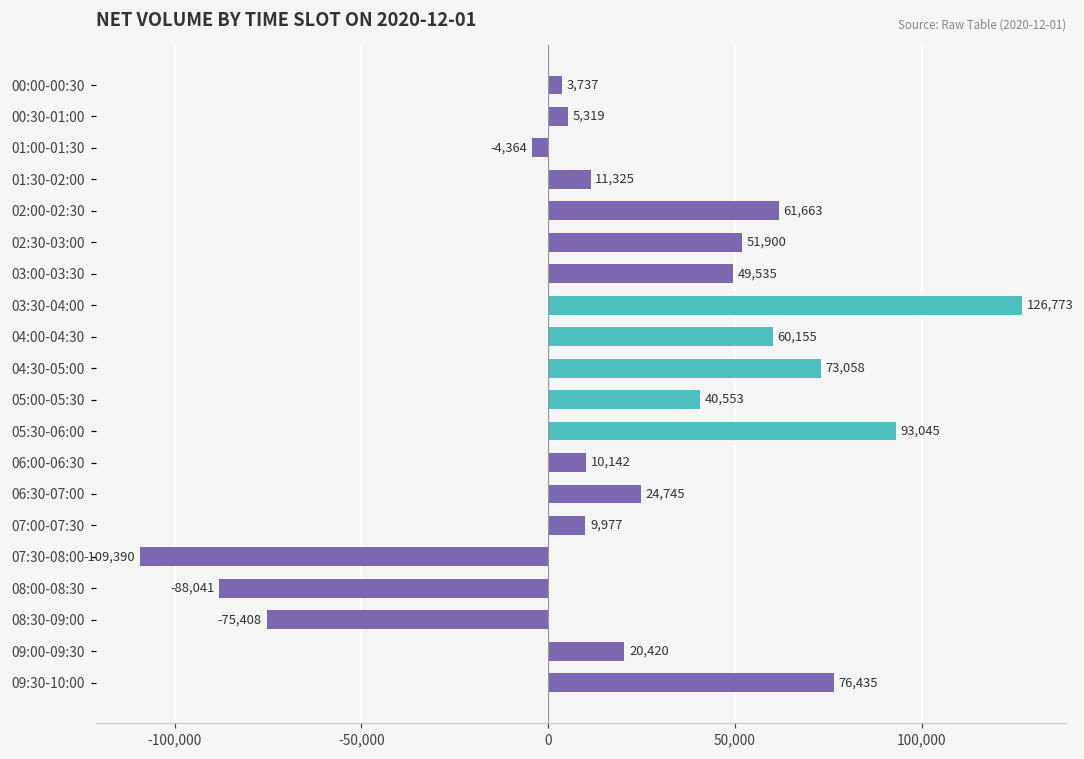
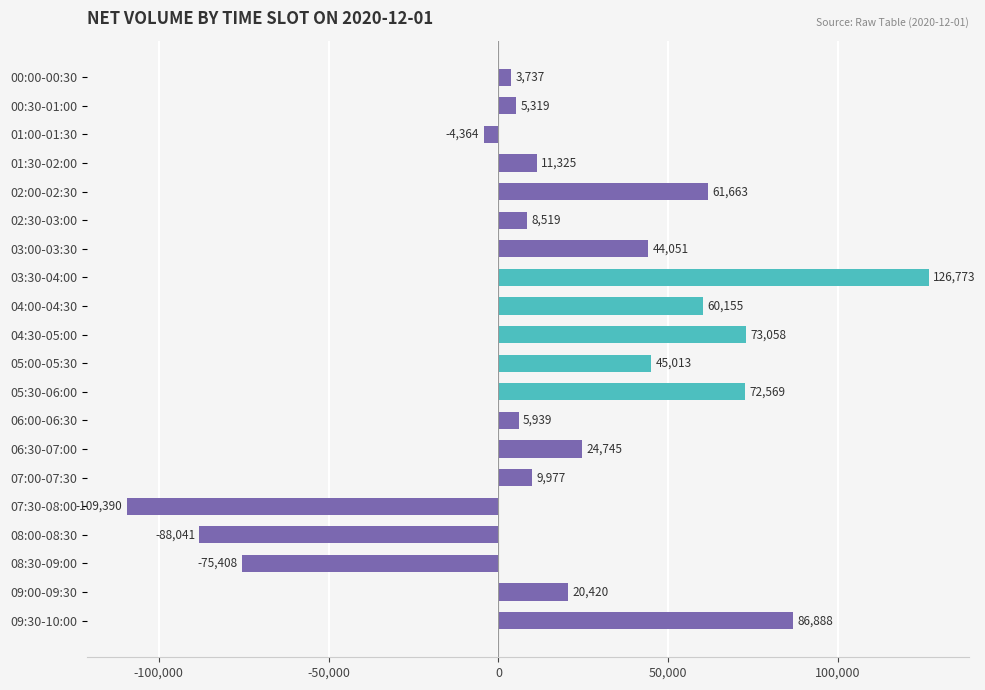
  {
    "00:00-00:30": "3,737",
    "00:30-01:00": "5,319",
    "01:00-01:30": "-4,364",
    "01:30-02:00": "11,325",
    "02:00-02:30": "61,663",
-   "02:30-03:00": "51,900",
-   "03:00-03:30": "49,535",
+   "02:30-03:00": "8,519",
+   "03:00-03:30": "44,051",
    "03:30-04:00": "126,773",
    "04:00-04:30": "60,155",
    "04:30-05:00": "73,058",
-   "05:00-05:30": "40,553",
-   "05:30-06:00": "93,045",
-   "06:00-06:30": "10,142",
+   "05:00-05:30": "45,013",
+   "05:30-06:00": "72,569",
+   "06:00-06:30": "5,939",
    "06:30-07:00": "24,745",
    "07:00-07:30": "9,977",
    "07:30-08:00": "-109,390",
    "08:00-08:30": "-88,041",
    "08:30-09:00": "-75,408",
    "09:00-09:30": "20,420",
-   "09:30-10:00": "76,435"
+   "09:30-10:00": "86,888"
  }
